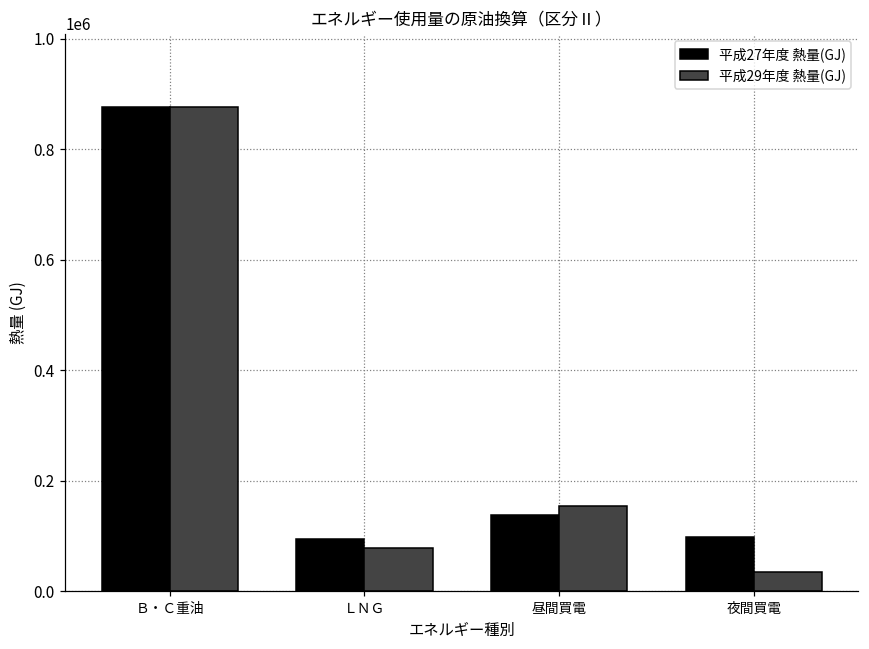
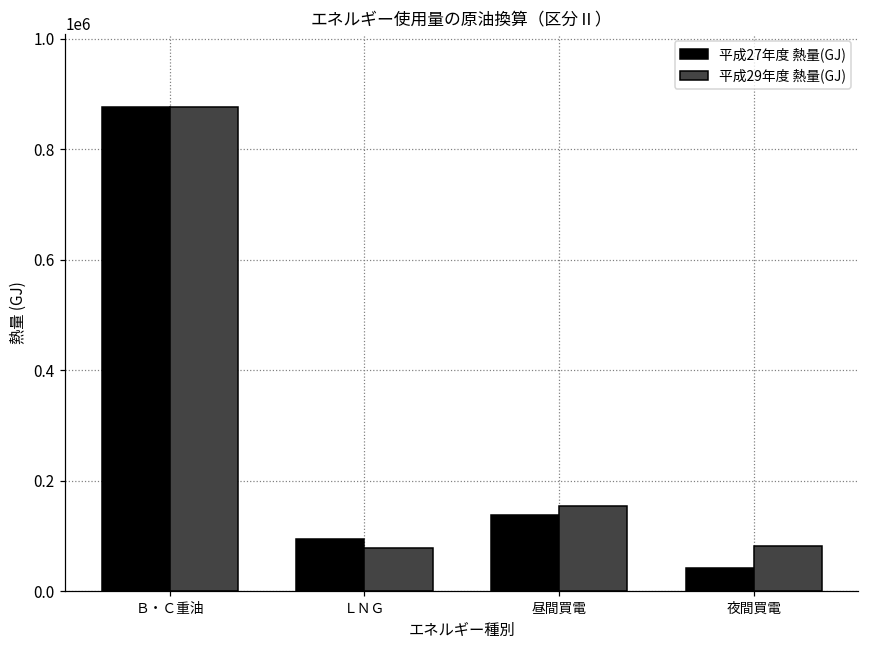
  {
    "平成27年度 熱量(GJ)": {
      "Ｂ・Ｃ重油": 880000,
      "ＬＮＧ": 100000,
      "昼間買電": 140000,
-     "夜間買電": 100000
+     "夜間買電": 40000
    },
    "平成29年度 熱量(GJ)": {
      "Ｂ・Ｃ重油": 880000,
      "ＬＮＧ": 80000,
      "昼間買電": 150000,
-     "夜間買電": 40000
+     "夜間買電": 80000
    }
  }
